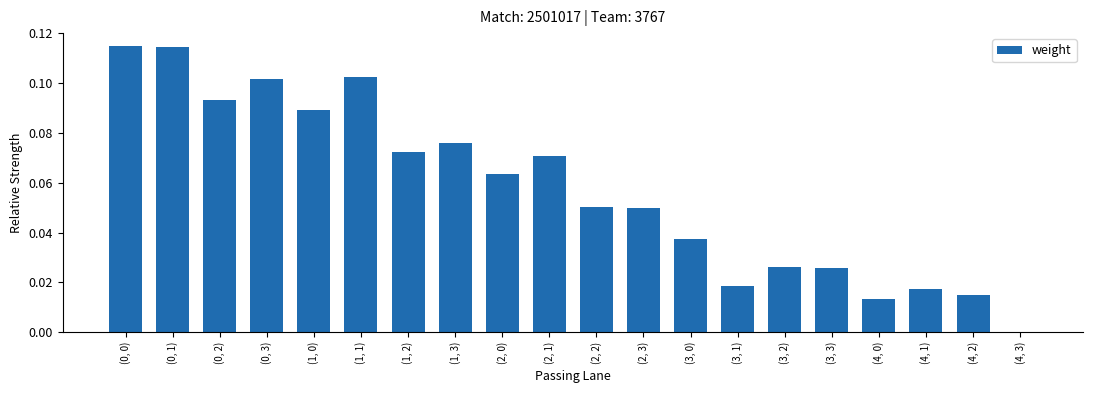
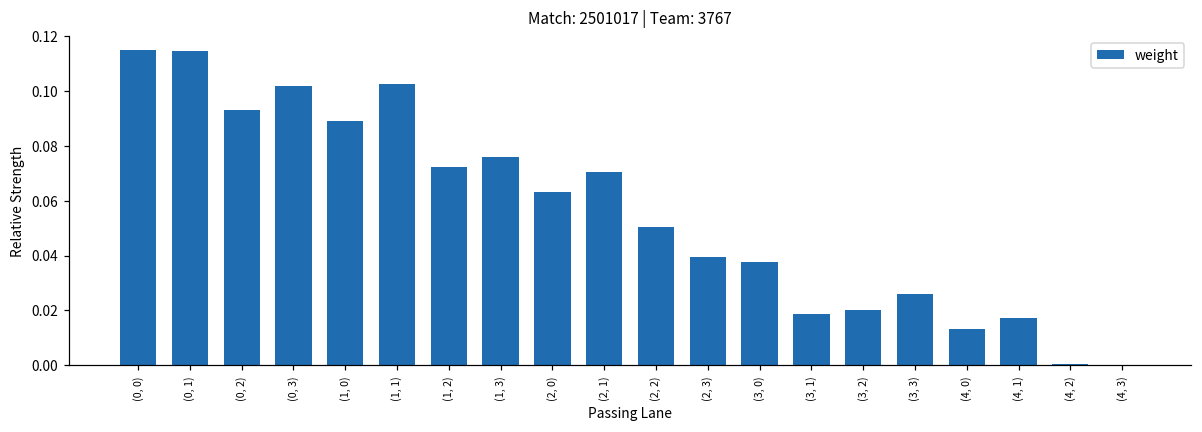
  {
    "(0, 0)": 0.115,
    "(0, 1)": 0.115,
    "(0, 2)": 0.093,
    "(0, 3)": 0.102,
    "(1, 0)": 0.089,
    "(1, 1)": 0.102,
    "(1, 2)": 0.072,
    "(1, 3)": 0.076,
    "(2, 0)": 0.063,
    "(2, 1)": 0.071,
    "(2, 2)": 0.050,
-   "(2, 3)": 0.050,
+   "(2, 3)": 0.040,
    "(3, 0)": 0.038,
    "(3, 1)": 0.019,
-   "(3, 2)": 0.026,
+   "(3, 2)": 0.020,
    "(3, 3)": 0.026,
    "(4, 0)": 0.013,
    "(4, 1)": 0.017,
-   "(4, 2)": 0.015,
+   "(4, 2)": 0.000,
    "(4, 3)": 0.000
  }
